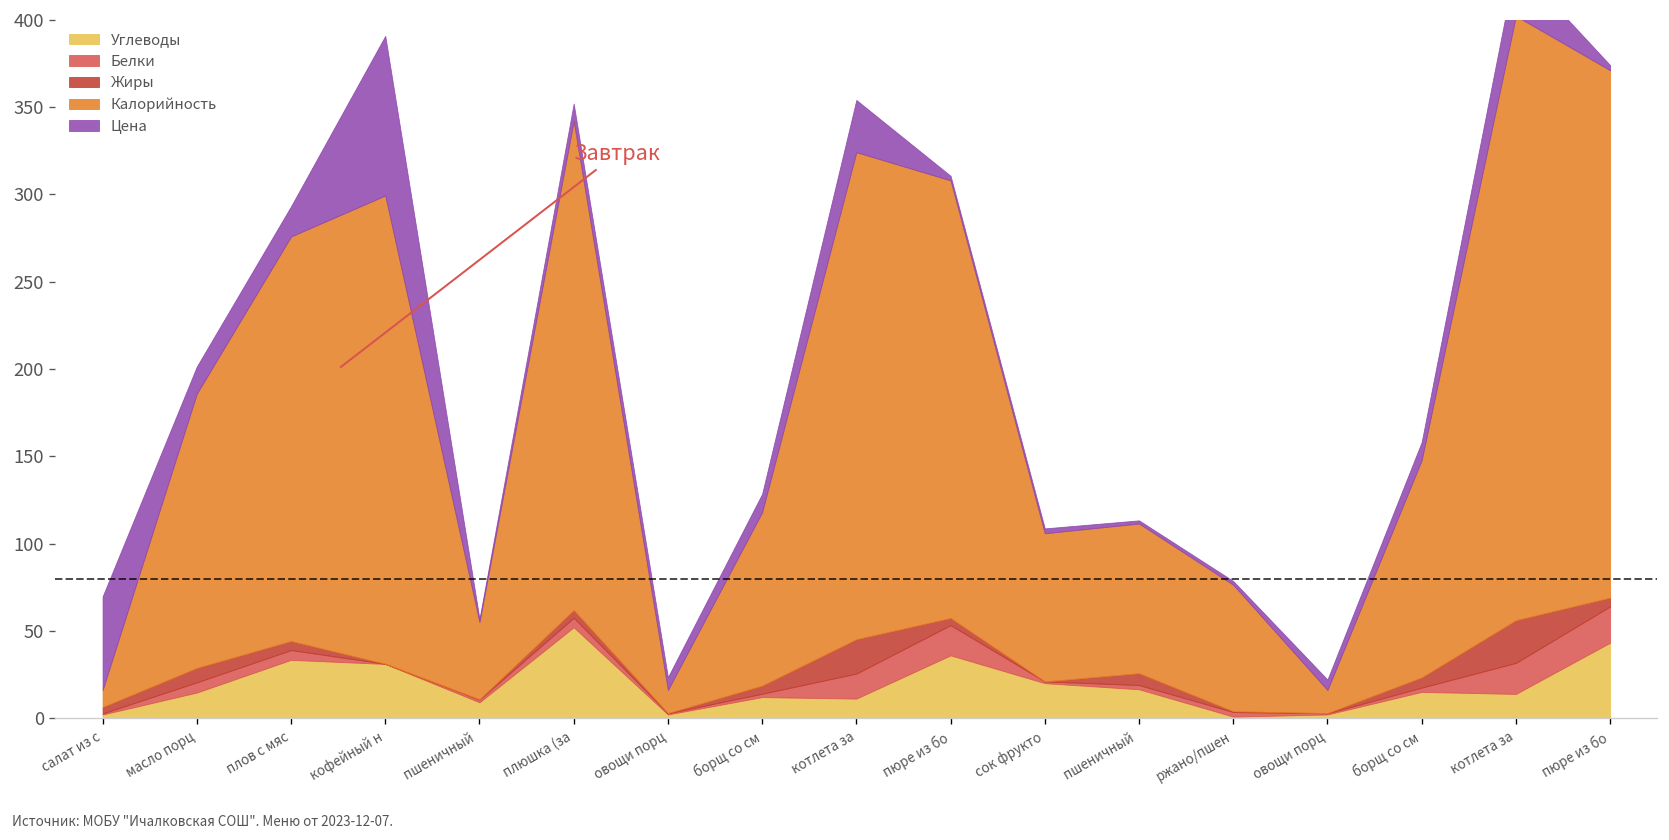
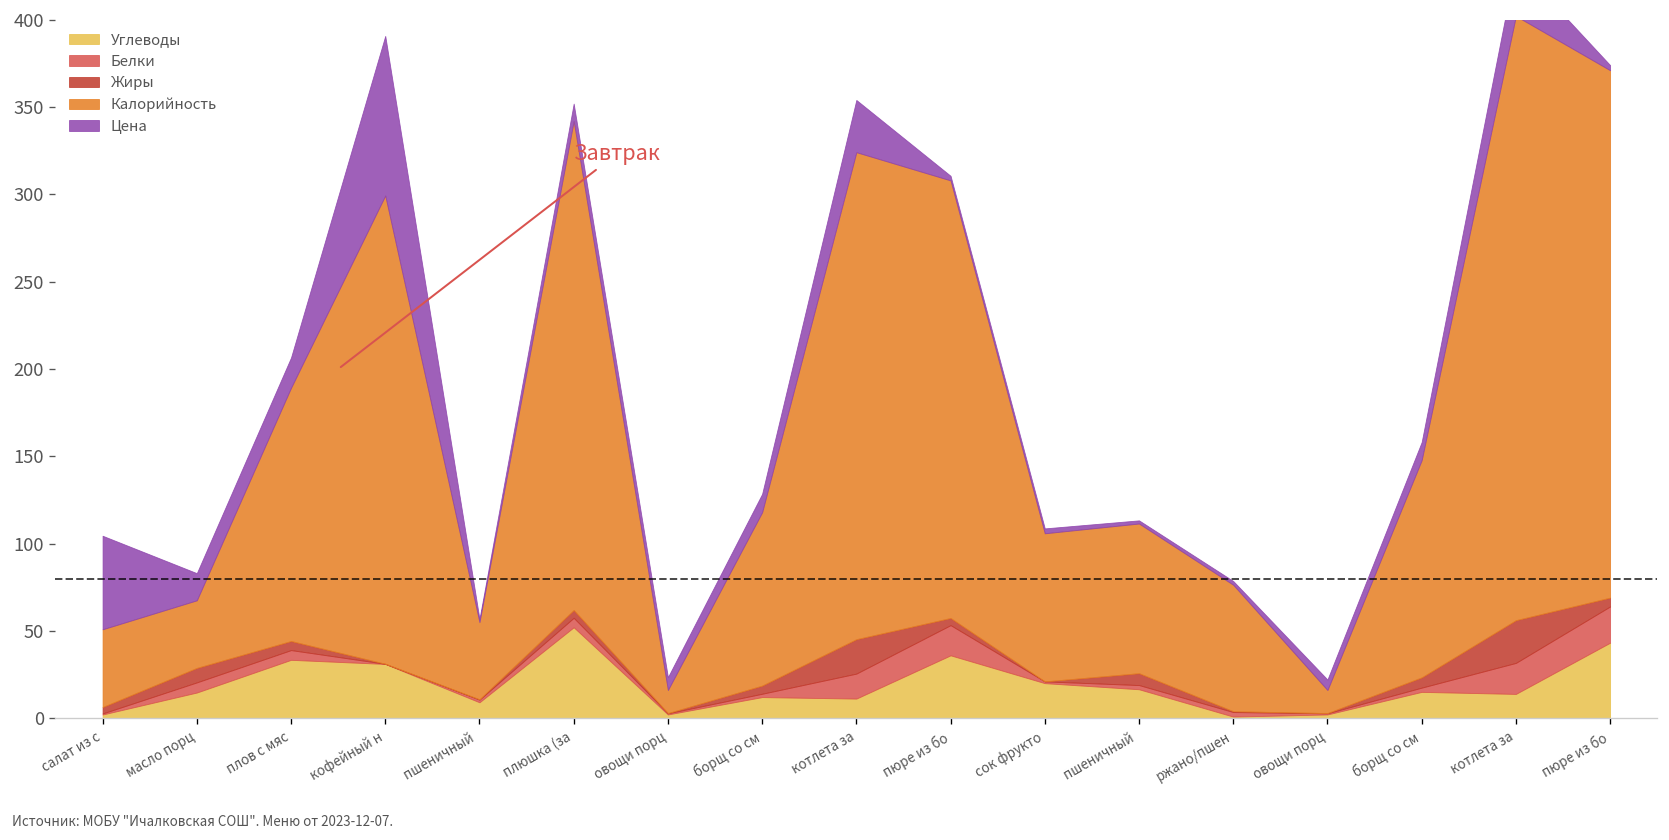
  {
    "Углеводы": {
      "масло порц": 15,
      "плов с мяс": 34,
      "плюшка (за": 52
    },
    "Калорийность": {
-     "салат из с": 10,
-     "масло порц": 157,
-     "плов с мяс": 232,
+     "салат из с": 45,
+     "масло порц": 39,
+     "плов с мяс": 145,
      "кофейный н": 268,
      "плюшка (за": 280,
      "сок фрукто": 85,
      "ржано/пшен": 72
    },
    "Цена": {
      "салат из с": 54,
      "масло порц": 16,
      "плов с мяс": 17,
      "кофейный н": 91,
      "плюшка (за": 10,
      "сок фрукто": 3,
      "ржано/пшен": 2
    }
  }
